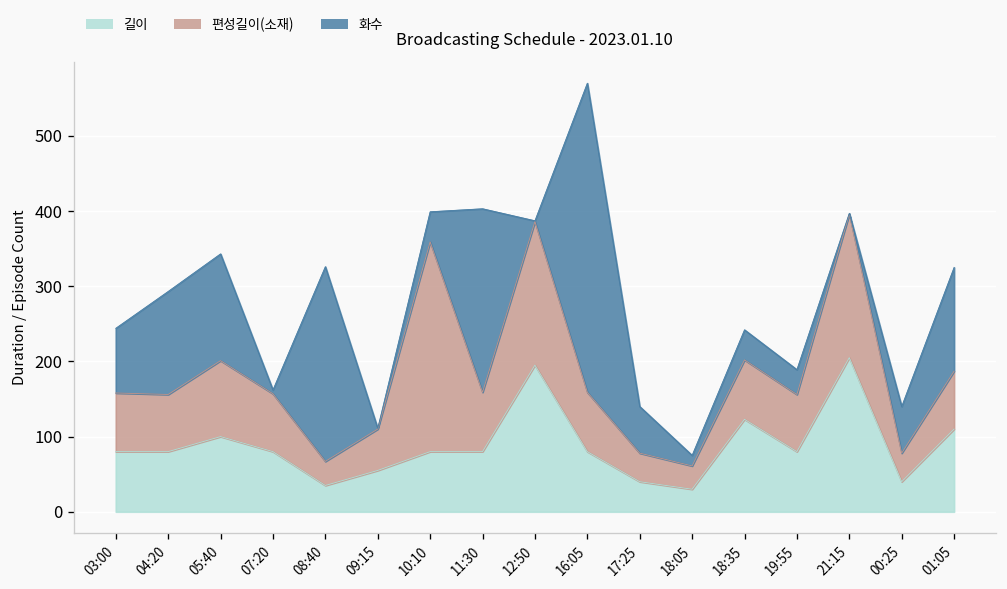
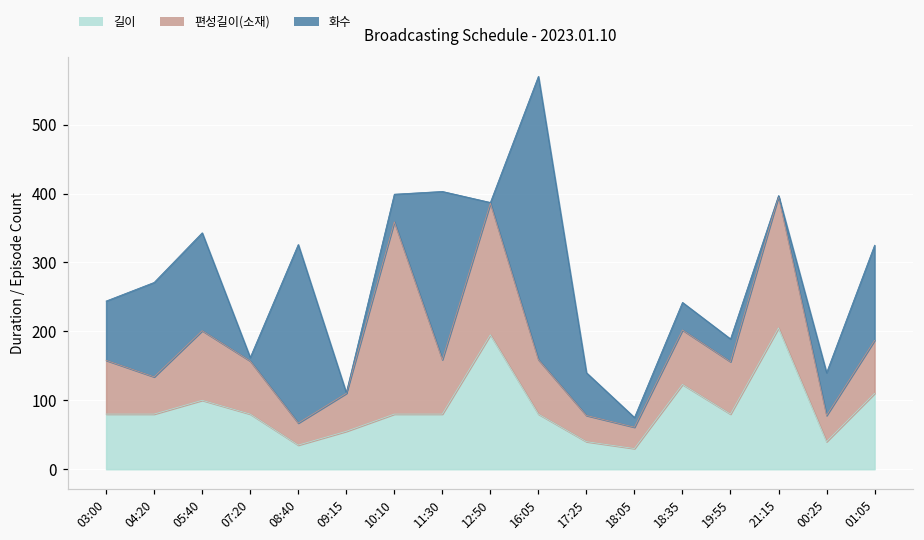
  {
    "길이": {
      "03:00": 80,
      "04:20": 80,
      "05:40": 100,
      "07:20": 80,
      "08:40": 40,
      "09:15": 60,
      "10:10": 80,
      "11:30": 80,
      "12:50": 200,
      "16:05": 80,
      "17:25": 40,
      "18:05": 30,
      "18:35": 120,
      "19:55": 80,
      "21:15": 210,
      "00:25": 40,
      "01:05": 110
    },
    "편성길이(소재)": {
      "03:00": 80,
-     "04:20": 80,
+     "04:20": 50,
      "05:40": 100,
      "07:20": 80,
      "08:40": 30,
      "10:10": 280,
      "11:30": 80,
      "16:05": 80,
      "17:25": 40,
      "18:05": 30,
      "18:35": 80,
      "19:55": 80,
      "00:25": 40,
      "01:05": 80
    },
    "화수": {
      "03:00": 90,
      "04:20": 140,
      "05:40": 140,
      "07:20": 10,
      "08:40": 260,
      "10:10": 40,
      "11:30": 240,
      "16:05": 410,
      "17:25": 60,
      "18:05": 10,
      "18:35": 40,
      "19:55": 30,
      "00:25": 60,
      "01:05": 140
    }
  }
